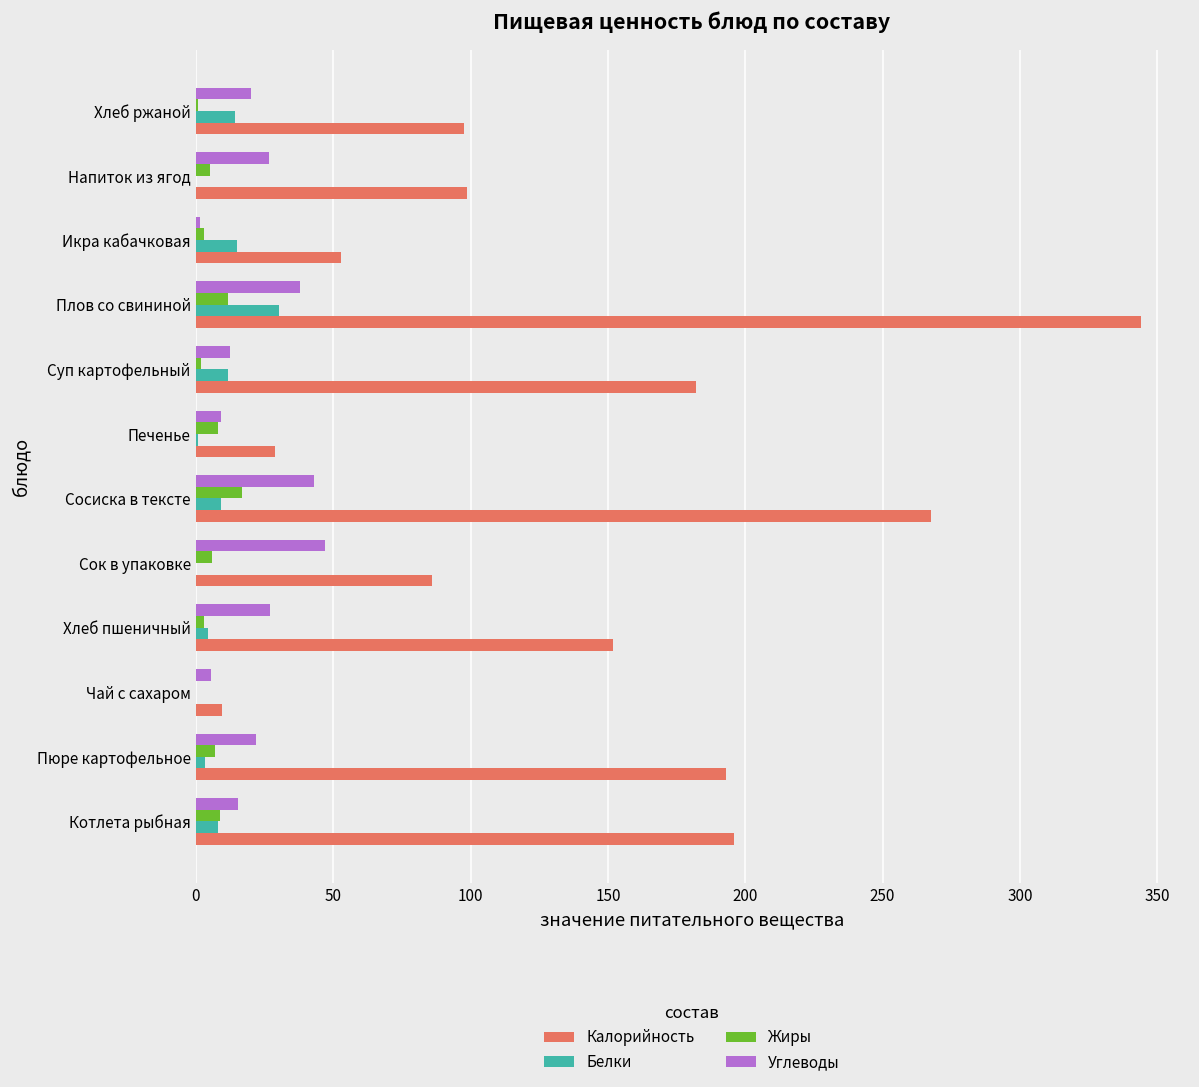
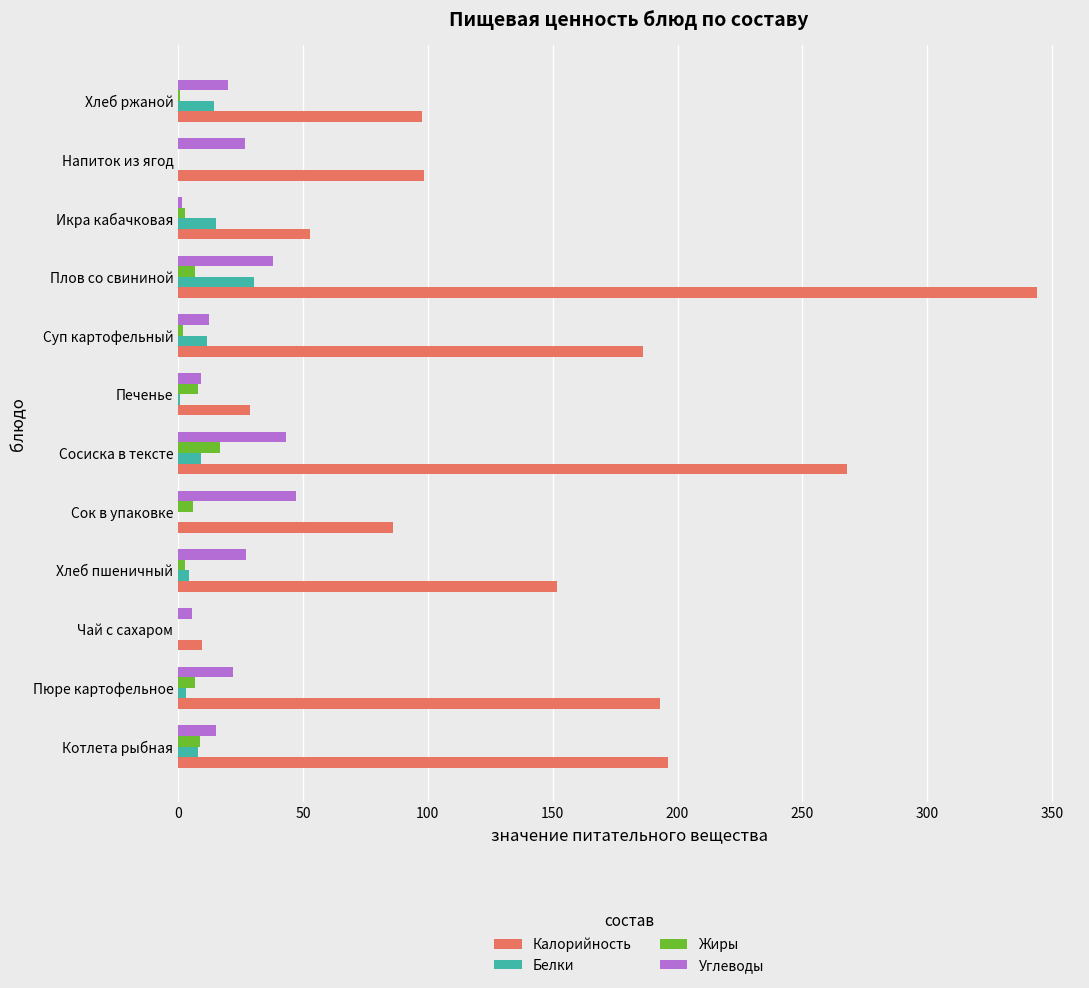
  {
    "Калорийность": {
      "Хлеб ржаной": 98,
      "Напиток из ягод": 99,
      "Икра кабачковая": 53,
      "Плов со свининой": 344,
-     "Суп картофельный": 182,
+     "Суп картофельный": 186,
      "Печенье": 29,
      "Сосиска в тексте": 268,
      "Сок в упаковке": 86,
      "Хлеб пшеничный": 152,
      "Чай с сахаром": 9,
      "Пюре картофельное": 193,
      "Котлета рыбная": 196
    },
    "Белки": {
      "Хлеб ржаной": 14,
      "Икра кабачковая": 15,
      "Плов со свининой": 30,
      "Суп картофельный": 12,
      "Сосиска в тексте": 9,
      "Сок в упаковке": 0,
      "Хлеб пшеничный": 4,
      "Пюре картофельное": 3,
      "Котлета рыбная": 8
    },
    "Жиры": {
-     "Напиток из ягод": 5,
+     "Напиток из ягод": 0,
      "Икра кабачковая": 3,
-     "Плов со свининой": 12,
+     "Плов со свининой": 7,
      "Суп картофельный": 2,
      "Печенье": 8,
      "Сосиска в тексте": 17,
      "Сок в упаковке": 6,
      "Хлеб пшеничный": 3,
      "Пюре картофельное": 7,
      "Котлета рыбная": 9
    },
    "Углеводы": {
      "Хлеб ржаной": 20,
      "Напиток из ягод": 27,
      "Икра кабачковая": 2,
      "Плов со свининой": 38,
      "Суп картофельный": 13,
      "Печенье": 9,
      "Сосиска в тексте": 43,
      "Сок в упаковке": 47,
      "Хлеб пшеничный": 27,
      "Чай с сахаром": 5,
      "Пюре картофельное": 22,
      "Котлета рыбная": 15
    }
  }
